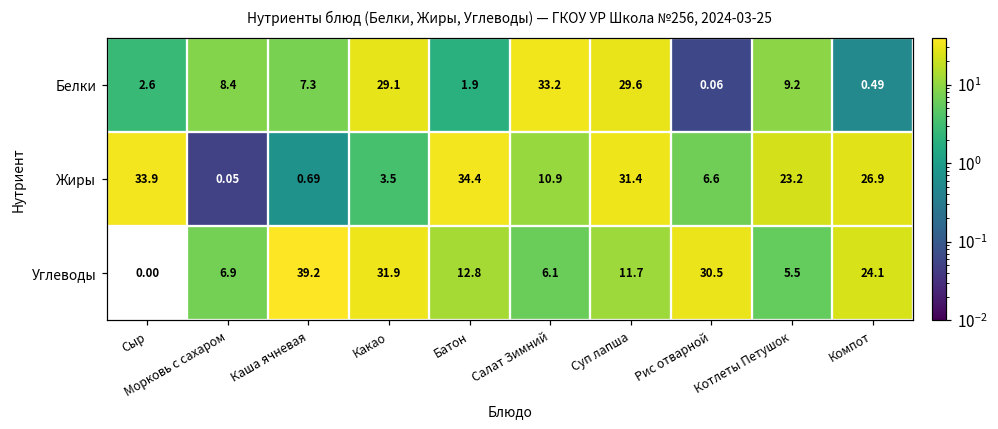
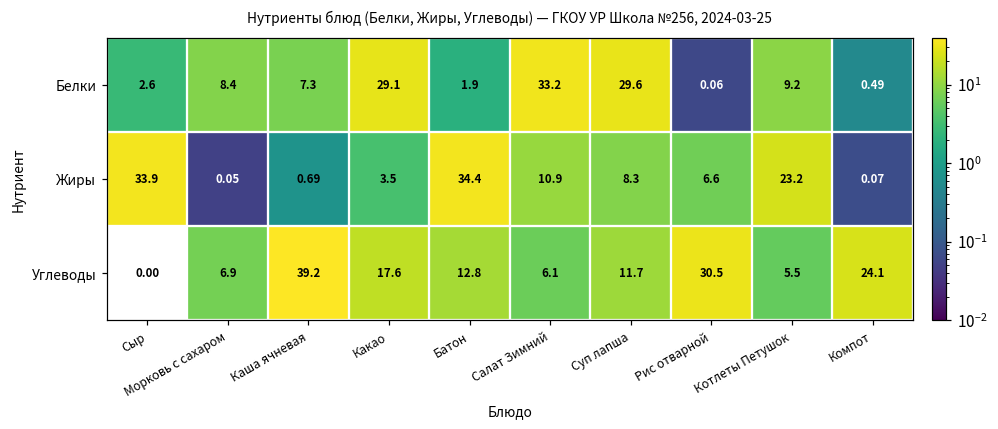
  {
    "Белки": {
      "Сыр": 2.6,
      "Морковь с сахаром": 8.4,
      "Каша ячневая": 7.3,
      "Какао": 29.1,
      "Батон": 1.9,
      "Салат Зимний": 33.2,
      "Суп лапша": 29.6,
      "Рис отварной": 0.06,
      "Котлеты Петушок": 9.2,
      "Компот": 0.49
    },
    "Жиры": {
      "Сыр": 33.9,
      "Морковь с сахаром": 0.05,
      "Каша ячневая": 0.69,
      "Какао": 3.5,
      "Батон": 34.4,
      "Салат Зимний": 10.9,
-     "Суп лапша": 31.4,
+     "Суп лапша": 8.3,
      "Рис отварной": 6.6,
      "Котлеты Петушок": 23.2,
-     "Компот": 26.9
+     "Компот": 0.07
    },
    "Углеводы": {
      "Сыр": 0.00,
      "Морковь с сахаром": 6.9,
      "Каша ячневая": 39.2,
-     "Какао": 31.9,
+     "Какао": 17.6,
      "Батон": 12.8,
      "Салат Зимний": 6.1,
      "Суп лапша": 11.7,
      "Рис отварной": 30.5,
      "Котлеты Петушок": 5.5,
      "Компот": 24.1
    }
  }
